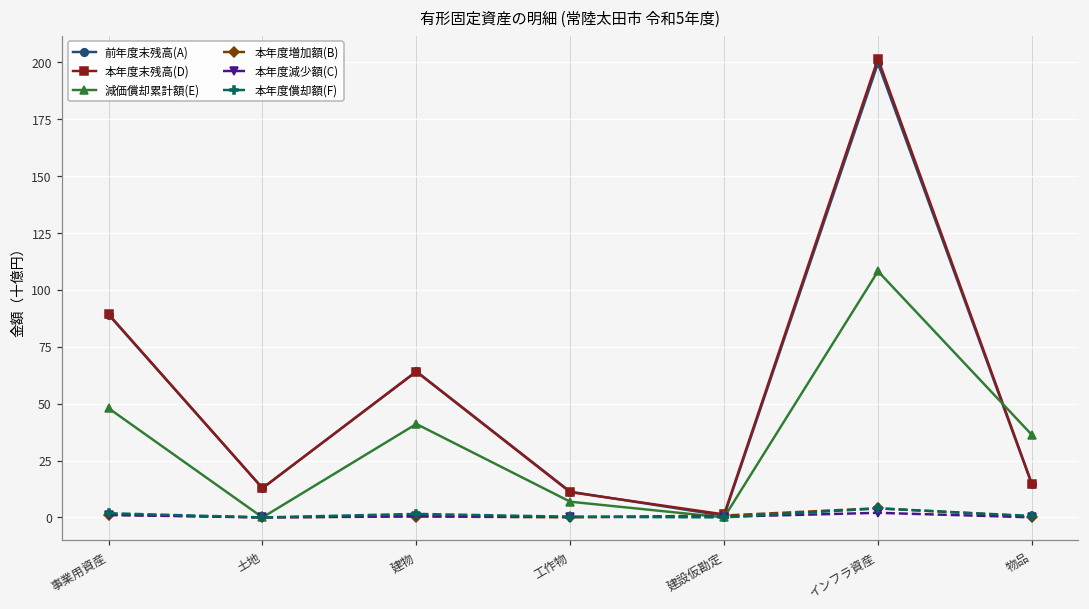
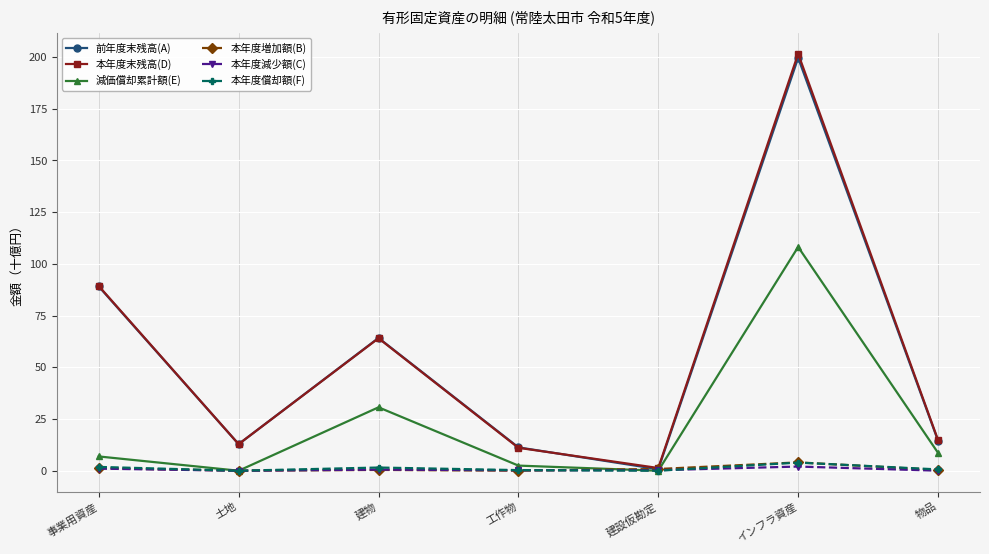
  {
    "減価償却累計額(E)": {
-     "事業用資産": 48,
-     "建物": 41,
-     "工作物": 7,
+     "事業用資産": 7,
+     "建物": 31,
+     "工作物": 2,
      "インフラ資産": 108,
-     "物品": 36
+     "物品": 9
    },
    "本年度減少額(C)": {
      "インフラ資産": 2
    }
  }
